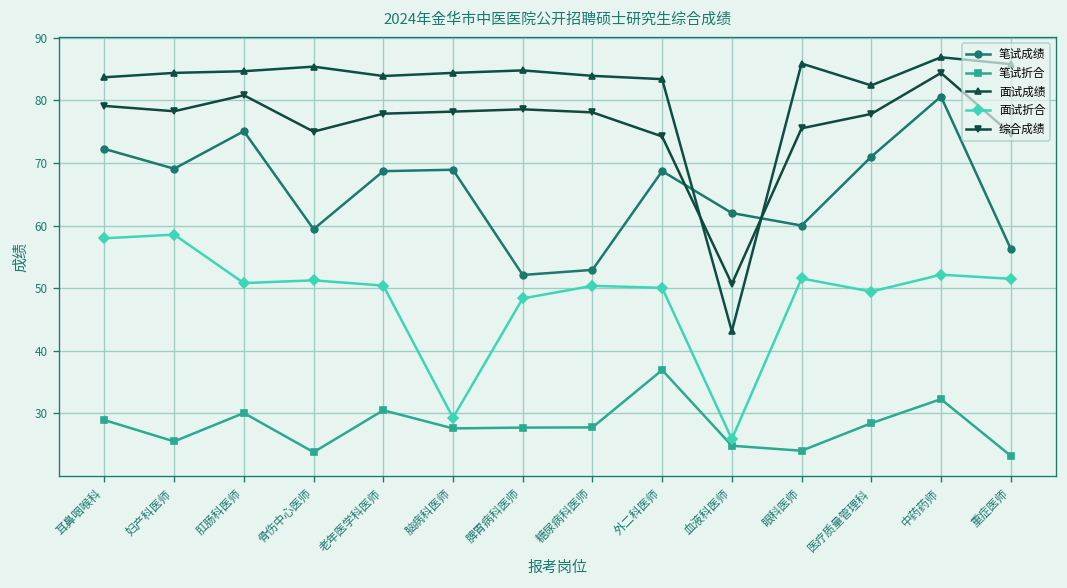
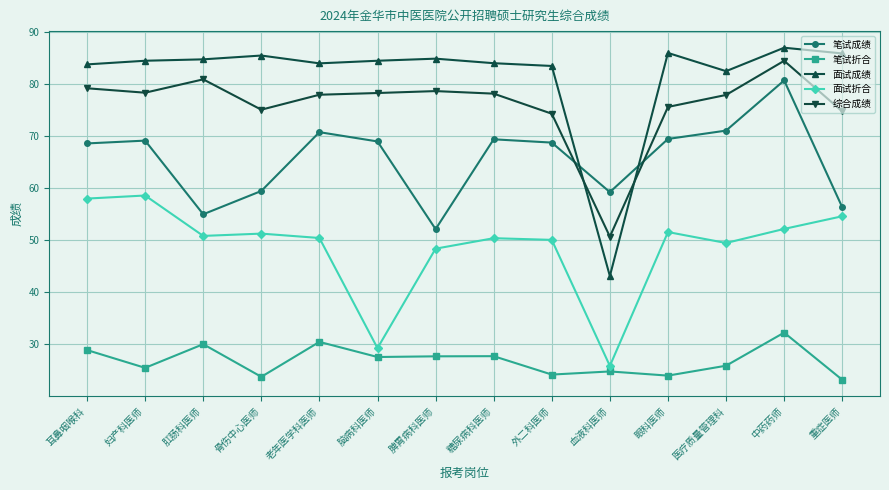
  {
    "笔试成绩": {
-     "耳鼻咽喉科": 72,
+     "耳鼻咽喉科": 69,
      "妇产科医师": 69,
-     "肛肠科医师": 75,
+     "肛肠科医师": 55,
      "骨伤中心医师": 59,
-     "老年医学科医师": 69,
+     "老年医学科医师": 71,
      "脑病科医师": 69,
      "脾胃病科医师": 52,
-     "糖尿病科医师": 53,
+     "糖尿病科医师": 69,
      "外二科医师": 69,
-     "血液科医师": 62,
-     "眼科医师": 60,
+     "血液科医师": 59,
+     "眼科医师": 69,
      "医疗质量管理科": 71,
      "中药药师": 81,
      "重症医师": 56
    },
    "笔试折合": {
      "耳鼻咽喉科": 29,
      "妇产科医师": 25,
      "肛肠科医师": 30,
      "骨伤中心医师": 24,
      "老年医学科医师": 30,
      "脑病科医师": 28,
      "脾胃病科医师": 28,
      "糖尿病科医师": 28,
-     "外二科医师": 37,
+     "外二科医师": 24,
      "血液科医师": 25,
      "眼科医师": 24,
-     "医疗质量管理科": 28,
+     "医疗质量管理科": 26,
      "中药药师": 32,
      "重症医师": 23
    },
    "面试折合": {
      "耳鼻咽喉科": 58,
      "妇产科医师": 59,
      "肛肠科医师": 51,
      "骨伤中心医师": 51,
      "老年医学科医师": 50,
      "脑病科医师": 29,
      "脾胃病科医师": 48,
      "糖尿病科医师": 50,
      "外二科医师": 50,
      "血液科医师": 26,
      "眼科医师": 52,
      "医疗质量管理科": 49,
      "中药药师": 52,
-     "重症医师": 51
+     "重症医师": 55
    }
  }
